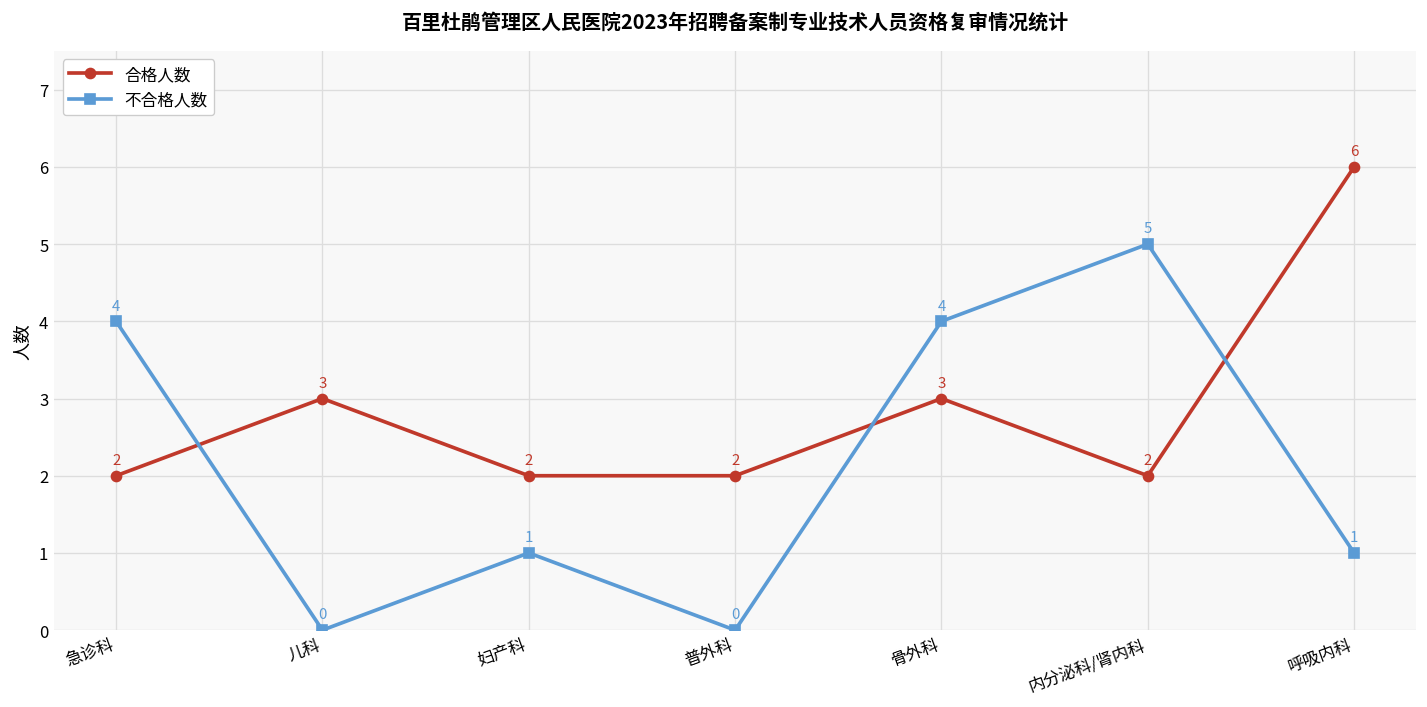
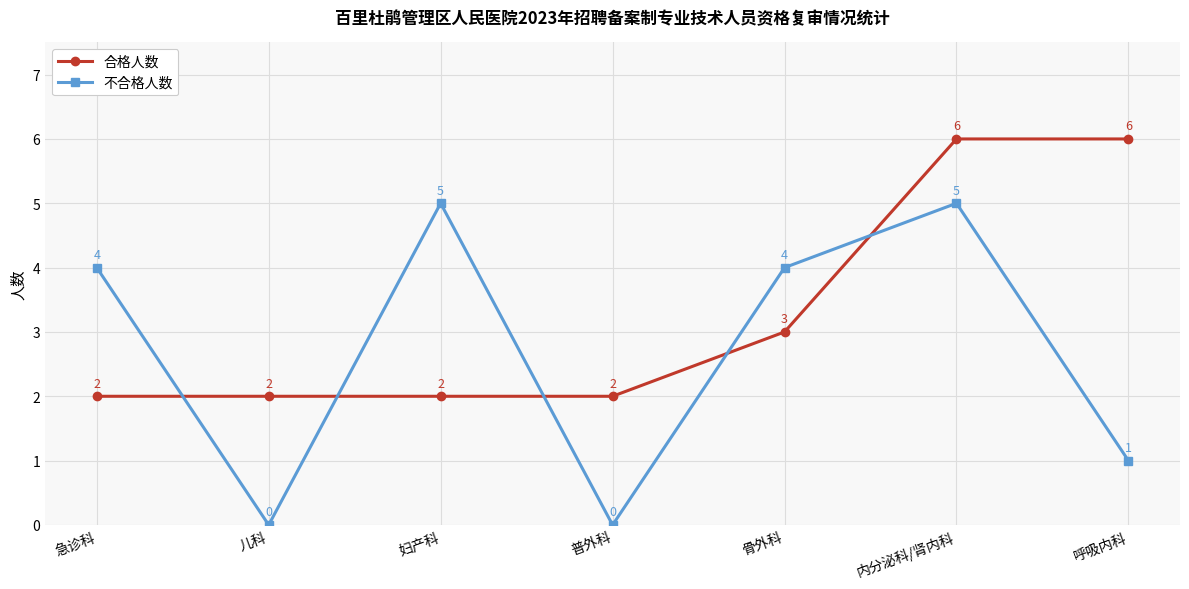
  {
    "合格人数": {
      "急诊科": 2,
-     "儿科": 3,
+     "儿科": 2,
      "妇产科": 2,
      "普外科": 2,
      "骨外科": 3,
-     "内分泌科/肾内科": 2,
+     "内分泌科/肾内科": 6,
      "呼吸内科": 6
    },
    "不合格人数": {
      "急诊科": 4,
      "儿科": 0,
-     "妇产科": 1,
+     "妇产科": 5,
      "普外科": 0,
      "骨外科": 4,
      "内分泌科/肾内科": 5,
      "呼吸内科": 1
    }
  }
